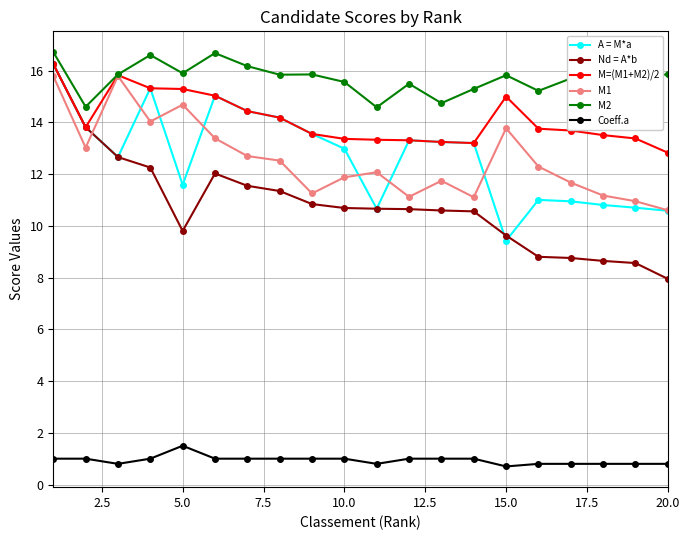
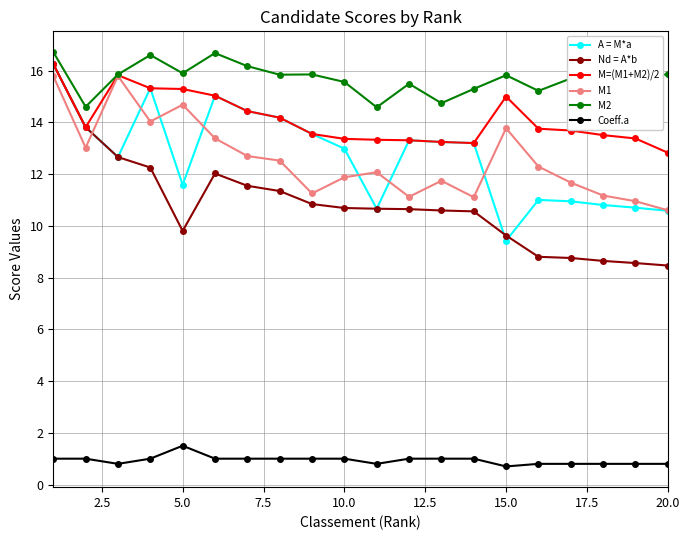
  {
    "A = M*a": {
      "5.0": 11.6,
      "10.0": 13.0,
      "15.0": 9.4
    },
    "Nd = A*b": {
      "5.0": 9.8,
      "10.0": 10.7,
      "15.0": 9.6,
-     "20.0": 7.9
+     "20.0": 8.5
    },
    "M=(M1+M2)/2": {
      "5.0": 15.3,
      "10.0": 13.4,
      "15.0": 15.0,
      "20.0": 12.8
    },
    "M1": {
      "5.0": 14.7,
      "10.0": 11.9,
      "15.0": 13.8
    },
    "M2": {
      "5.0": 15.9,
      "10.0": 15.6,
      "15.0": 15.8,
      "20.0": 15.9
    },
    "Coeff.a": {
      "5.0": 1.5,
      "10.0": 1.0,
      "15.0": 0.7,
      "20.0": 0.8
    }
  }
